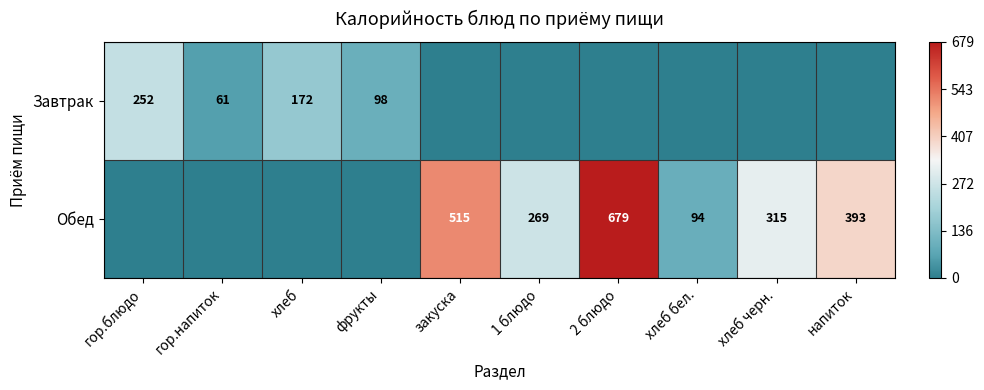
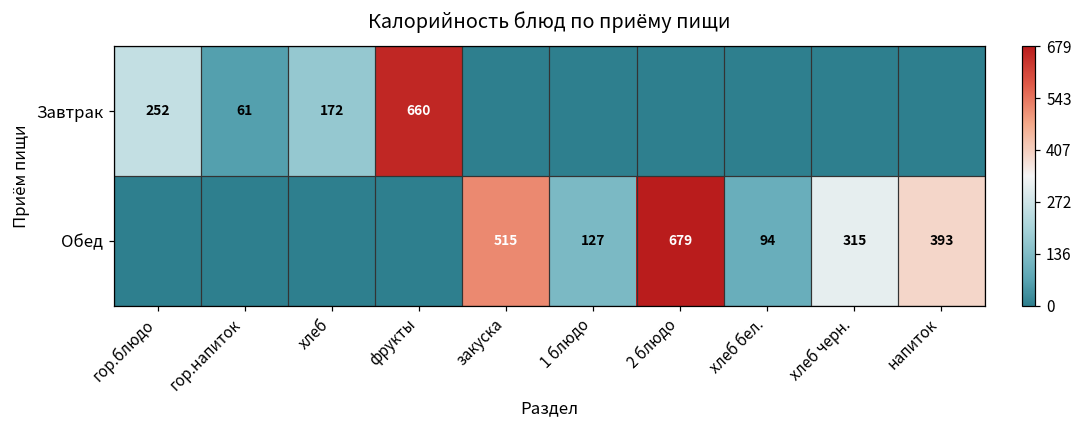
  {
    "Завтрак": {
      "гор.блюдо": 252,
      "гор.напиток": 61,
      "хлеб": 172,
-     "фрукты": 98
+     "фрукты": 660
    },
    "Обед": {
      "закуска": 515,
-     "1 блюдо": 269,
+     "1 блюдо": 127,
      "2 блюдо": 679,
      "хлеб бел.": 94,
      "хлеб черн.": 315,
      "напиток": 393
    }
  }
